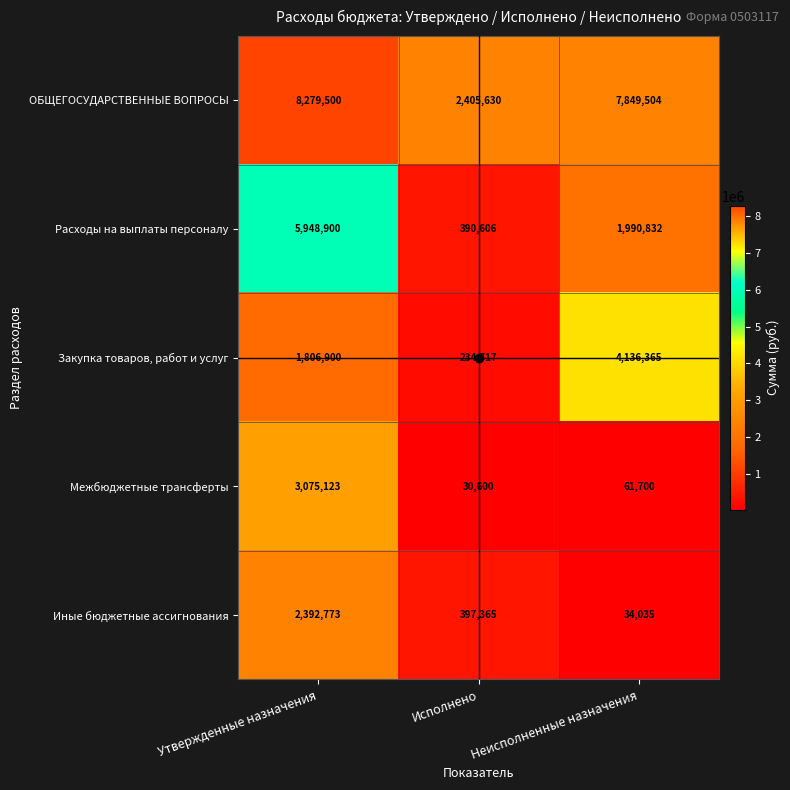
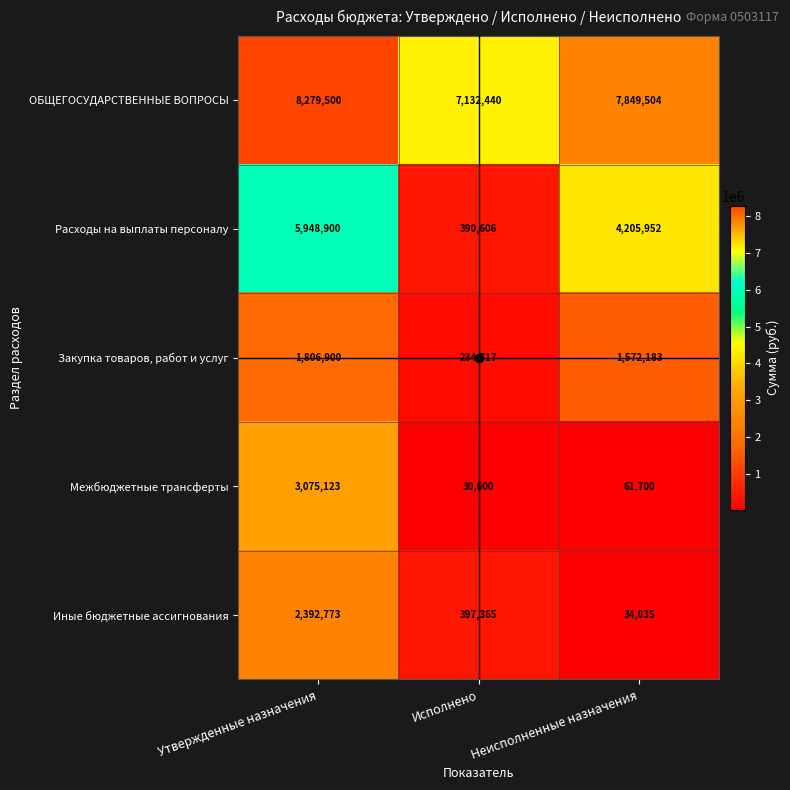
  {
    "ОБЩЕГОСУДАРСТВЕННЫЕ ВОПРОСЫ": {
      "Утвержденные назначения": "8,279,500",
-     "Исполнено": "2,405,630",
+     "Исполнено": "7,132,440",
      "Неисполненные назначения": "7,849,504"
    },
    "Расходы на выплаты персоналу": {
      "Утвержденные назначения": "5,948,900",
      "Исполнено": "390,606",
-     "Неисполненные назначения": "1,990,832"
+     "Неисполненные назначения": "4,205,952"
    },
    "Закупка товаров, работ и услуг": {
      "Утвержденные назначения": "1,806,900",
-     "Неисполненные назначения": "4,136,365"
+     "Неисполненные назначения": "1,572,183"
    },
    "Межбюджетные трансферты": {
      "Утвержденные назначения": "3,075,123",
      "Исполнено": "30,600",
      "Неисполненные назначения": "61,700"
    },
    "Иные бюджетные ассигнования": {
      "Утвержденные назначения": "2,392,773",
      "Исполнено": "397,365",
      "Неисполненные назначения": "34,035"
    }
  }
